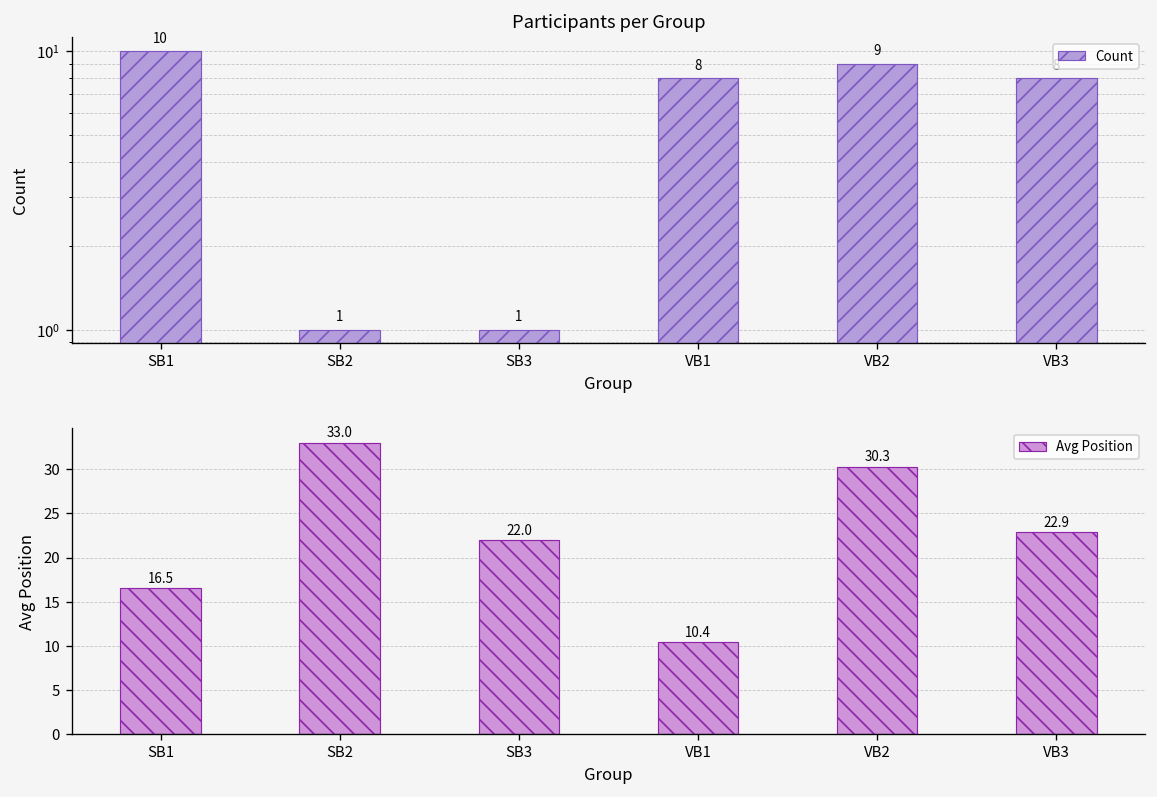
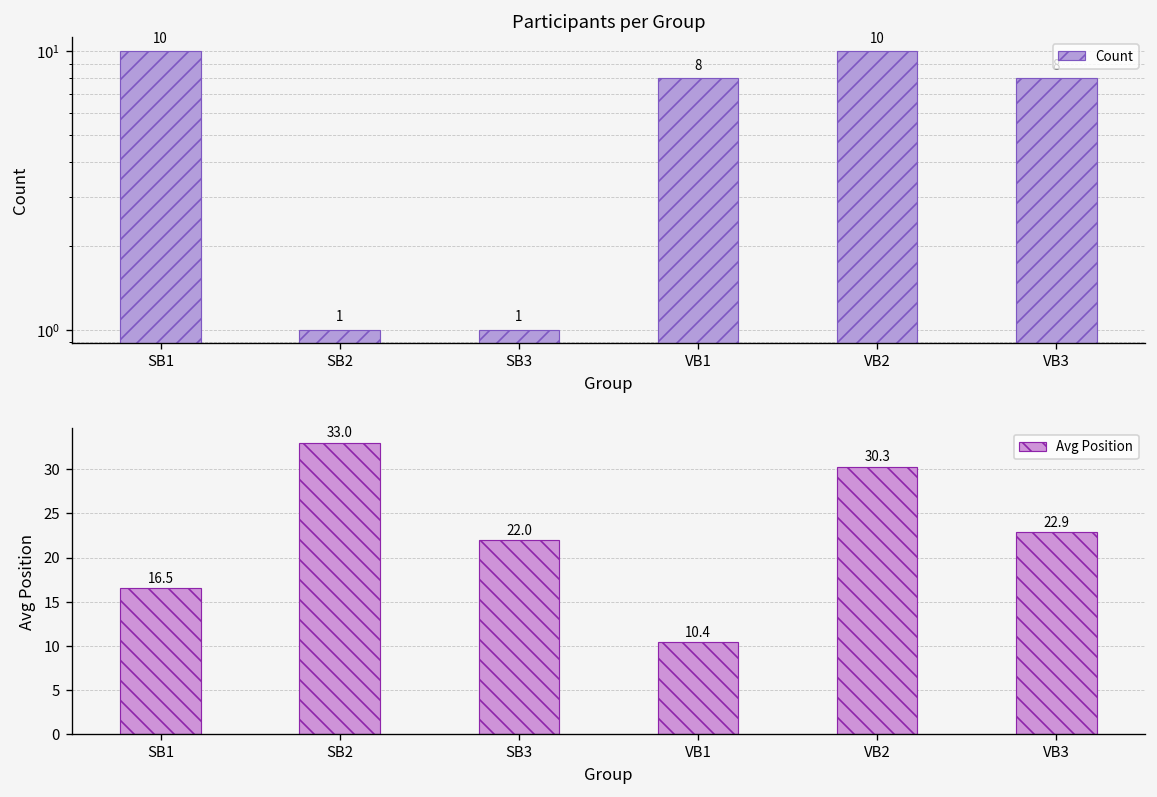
  {
    "Participants per Group": {
      "SB1": 10,
      "SB2": 1,
      "SB3": 1,
      "VB1": 8,
-     "VB2": 9
+     "VB2": 10
    }
  }
